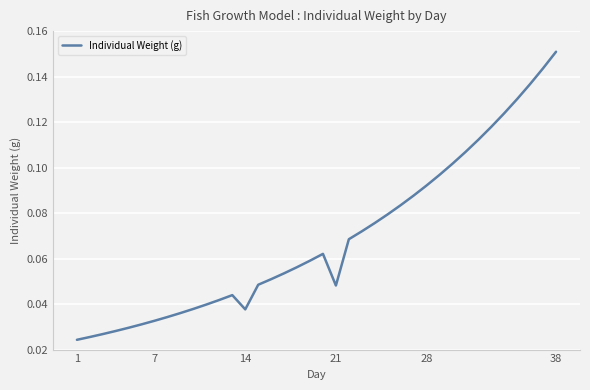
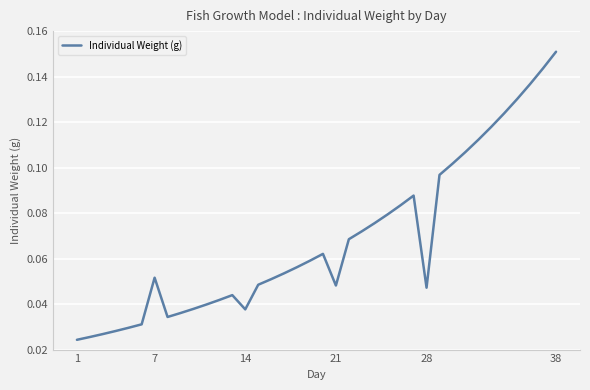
  {
    "1": 0.024,
-   "7": 0.033,
+   "7": 0.052,
    "14": 0.038,
    "21": 0.048,
-   "28": 0.092,
+   "28": 0.047,
    "38": 0.151
  }
